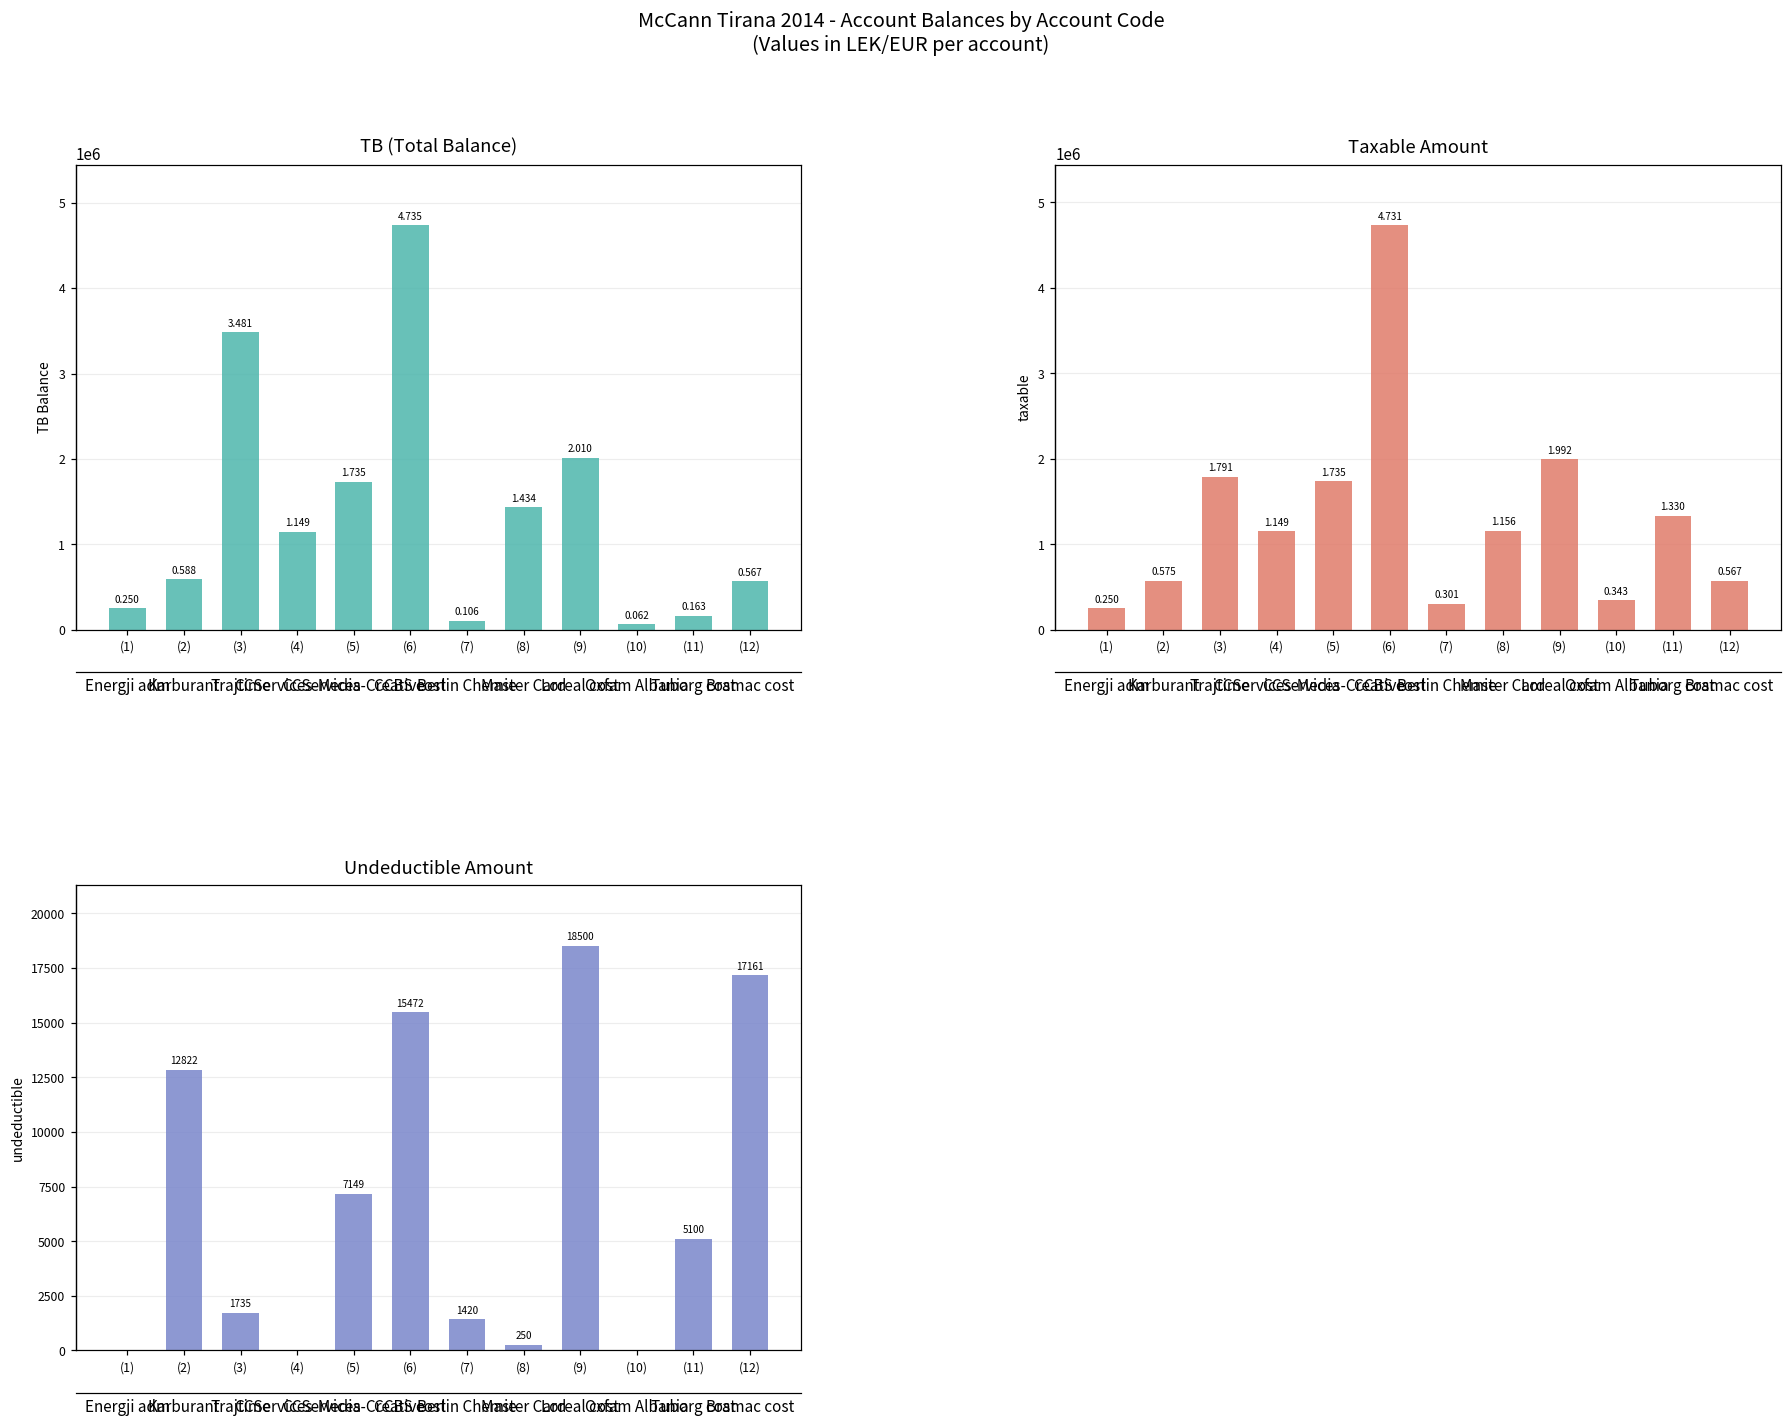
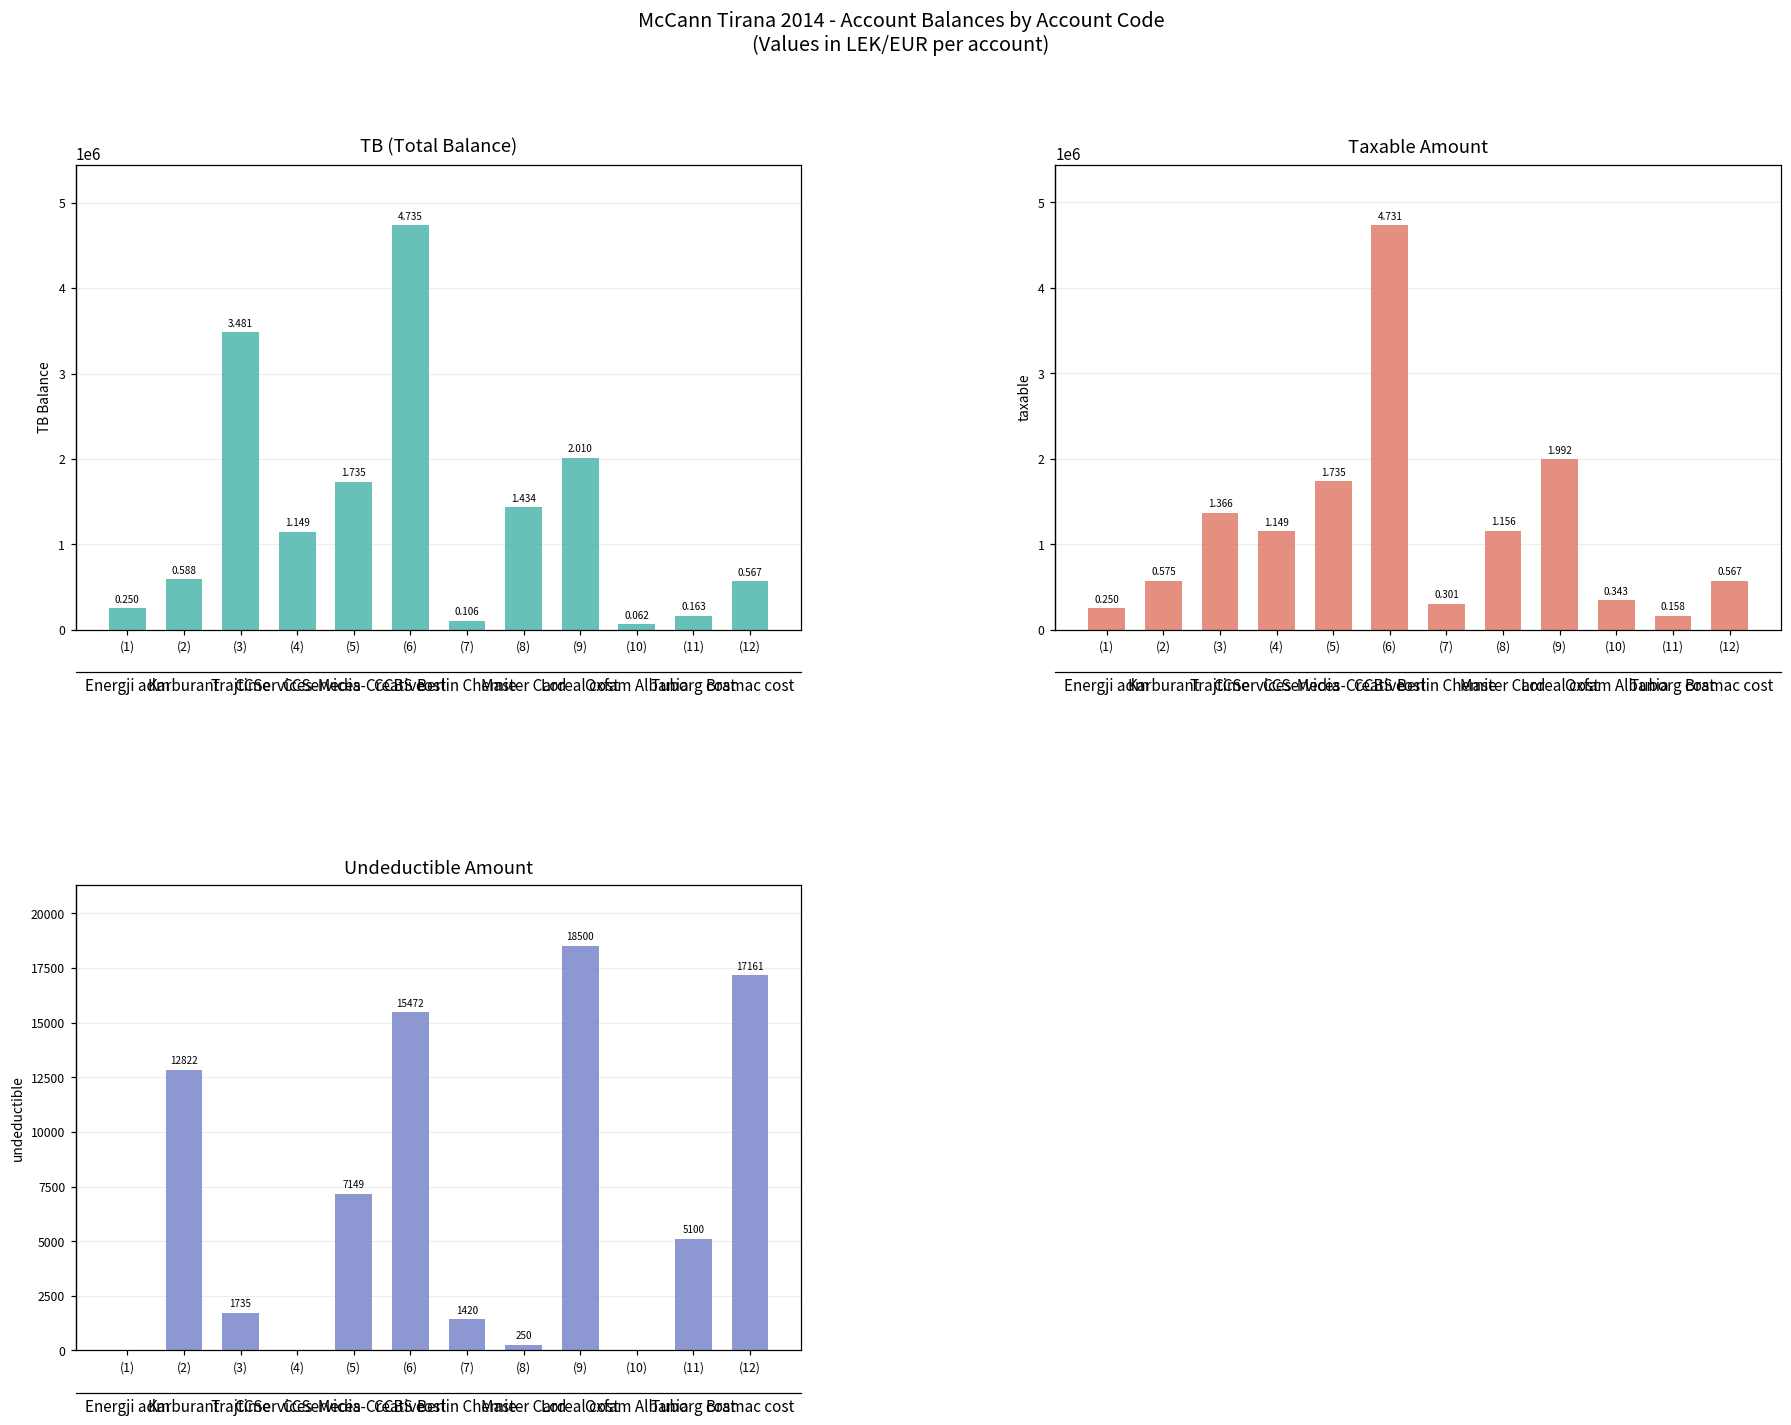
  {
    "Taxable Amount": {
-     "(3)": 1.791,
-     "(11)": 1.330
+     "(3)": 1.366,
+     "(11)": 0.158
    },
    "Undeductible Amount": {
      "(2)": 12822,
      "(3)": 1735,
      "(5)": 7149,
      "(6)": 15472,
      "(7)": 1420,
      "(8)": 250,
      "(9)": 18500,
      "(11)": 5100,
      "(12)": 17161
    }
  }
